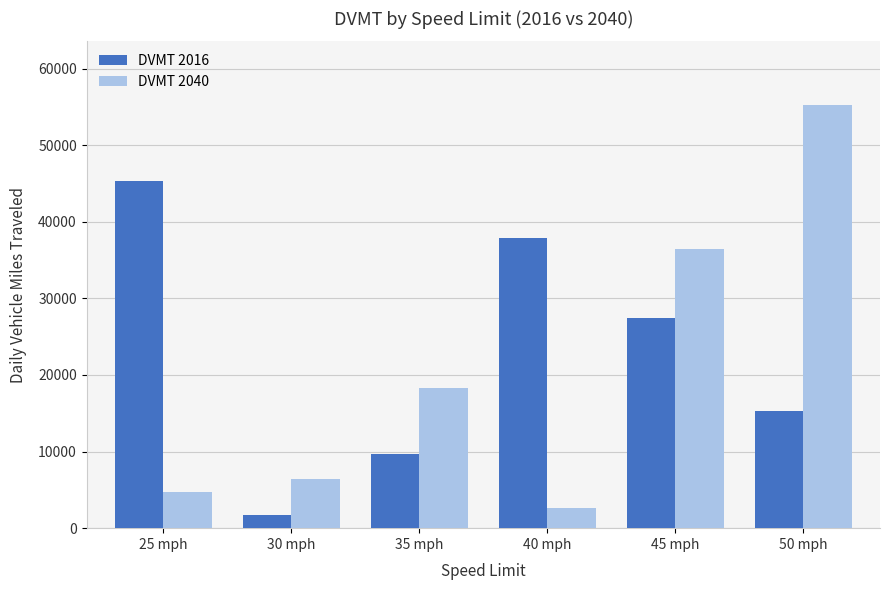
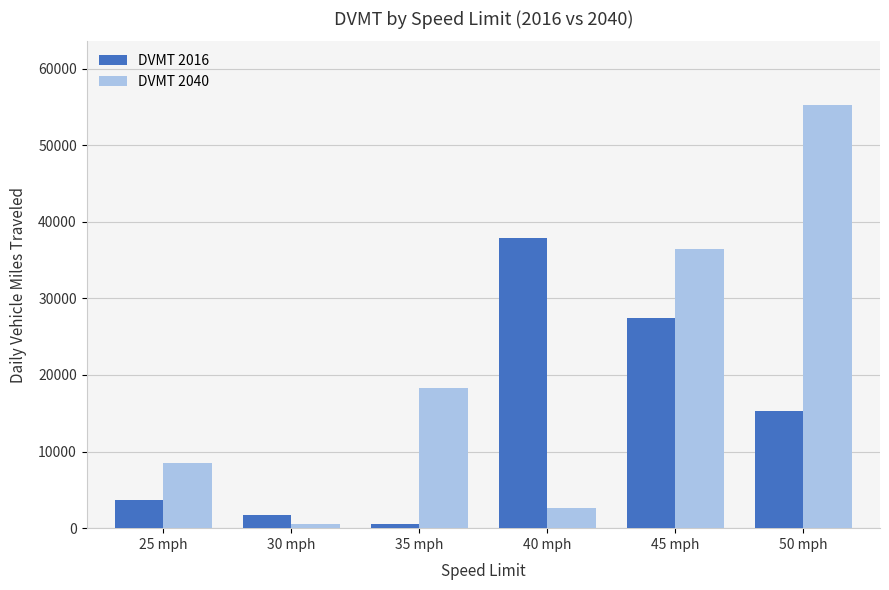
  {
    "DVMT 2016": {
-     "25 mph": 45000,
+     "25 mph": 4000,
      "30 mph": 2000,
-     "35 mph": 10000,
+     "35 mph": 0,
      "40 mph": 38000,
      "45 mph": 27000,
      "50 mph": 15000
    },
    "DVMT 2040": {
-     "25 mph": 5000,
-     "30 mph": 6000,
+     "25 mph": 9000,
+     "30 mph": 1000,
      "35 mph": 18000,
      "40 mph": 3000,
      "45 mph": 36000,
      "50 mph": 55000
    }
  }
